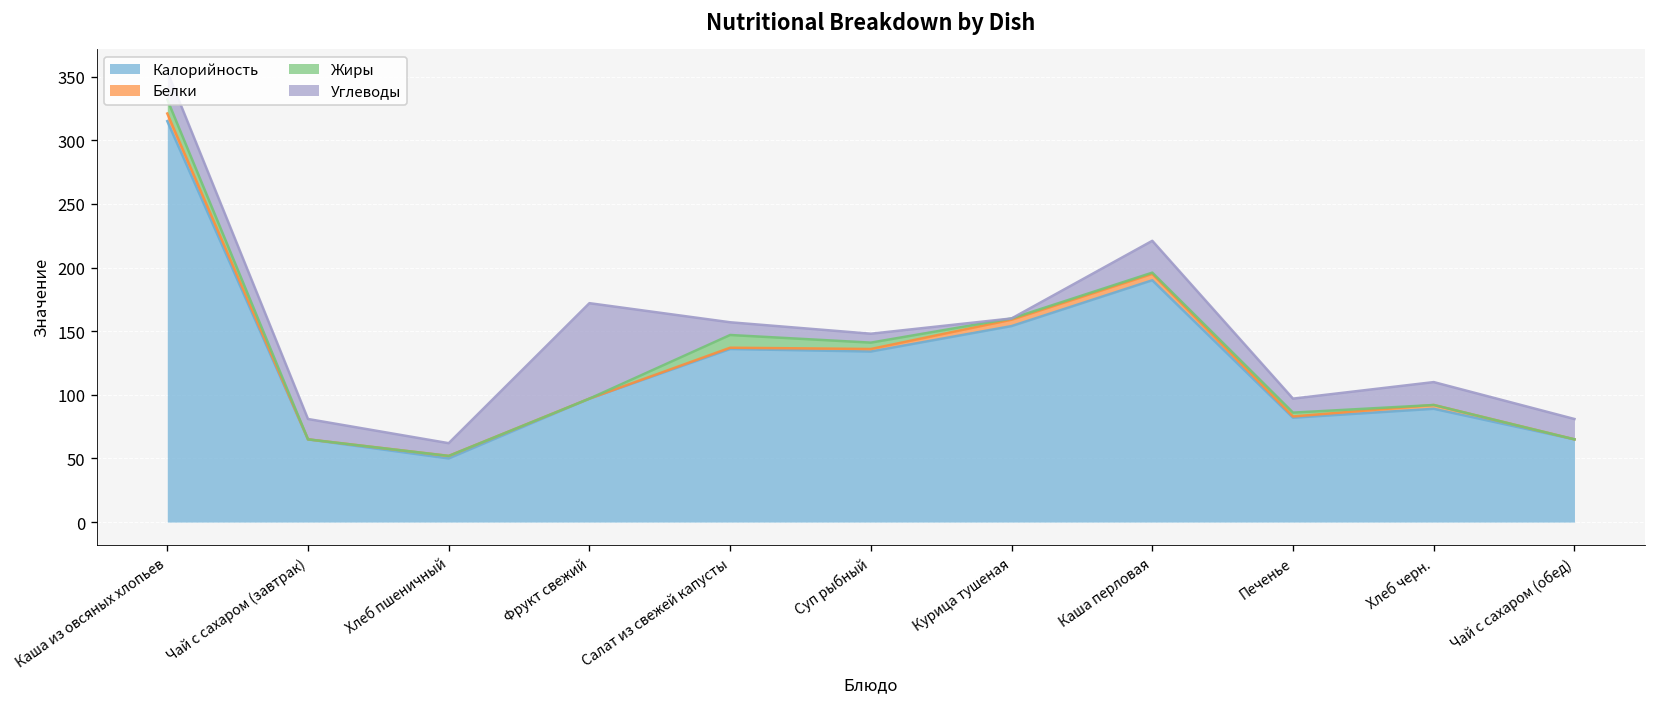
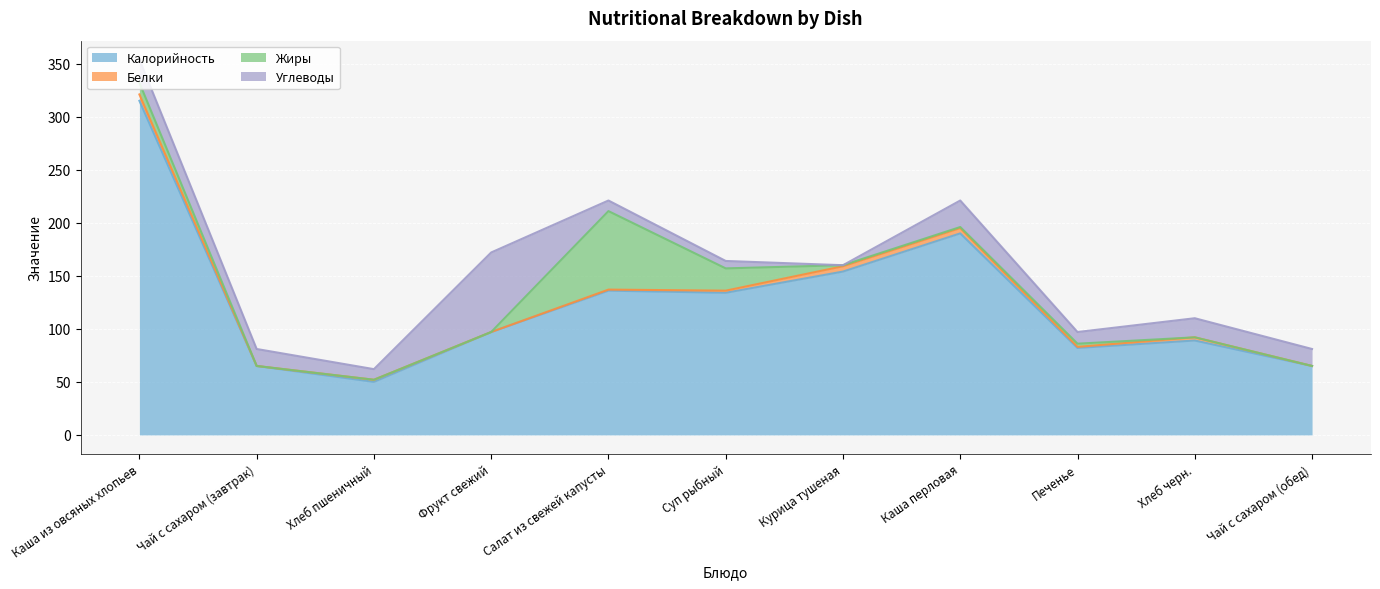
  {
    "Белки": {
      "Каша из овсяных хлопьев": 6
    },
    "Жиры": {
-     "Салат из свежей капусты": 10,
-     "Суп рыбный": 5,
+     "Салат из свежей капусты": 74,
+     "Суп рыбный": 21,
      "Печенье": 3
    }
  }
